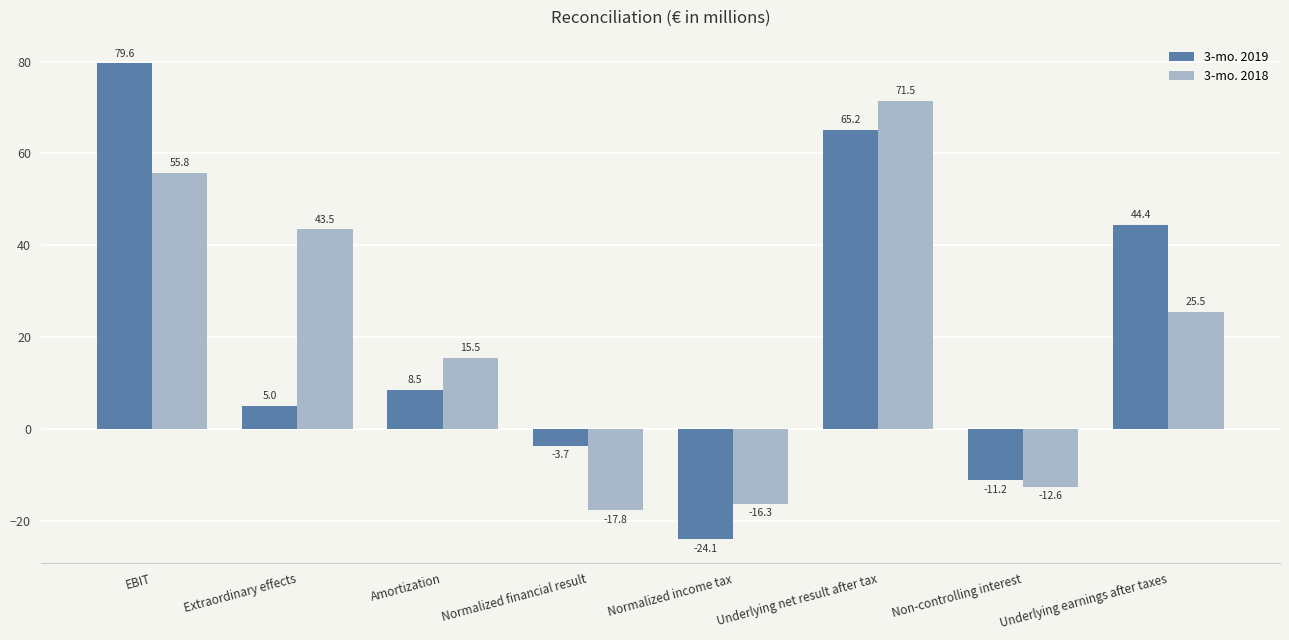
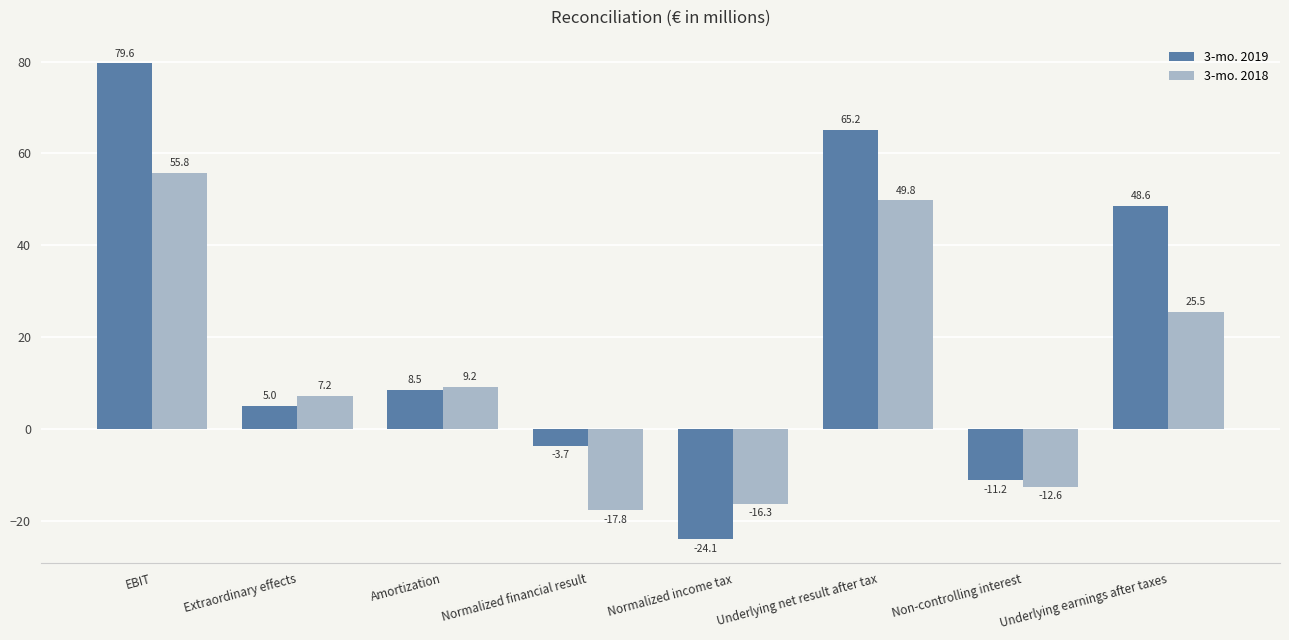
  {
    "3-mo. 2019": {
      "EBIT": 79.6,
      "Extraordinary effects": 5.0,
      "Amortization": 8.5,
      "Normalized financial result": -3.7,
      "Normalized income tax": -24.1,
      "Underlying net result after tax": 65.2,
      "Non-controlling interest": -11.2,
-     "Underlying earnings after taxes": 44.4
+     "Underlying earnings after taxes": 48.6
    },
    "3-mo. 2018": {
      "EBIT": 55.8,
-     "Extraordinary effects": 43.5,
-     "Amortization": 15.5,
+     "Extraordinary effects": 7.2,
+     "Amortization": 9.2,
      "Normalized financial result": -17.8,
      "Normalized income tax": -16.3,
-     "Underlying net result after tax": 71.5,
+     "Underlying net result after tax": 49.8,
      "Non-controlling interest": -12.6,
      "Underlying earnings after taxes": 25.5
    }
  }
